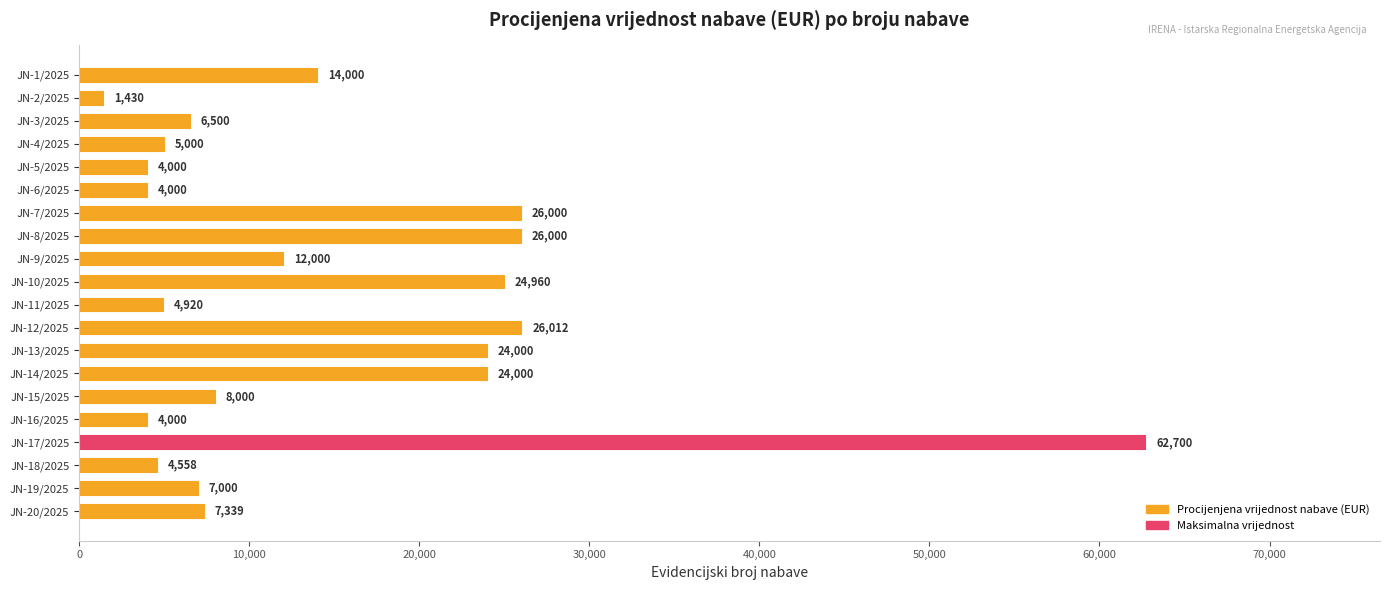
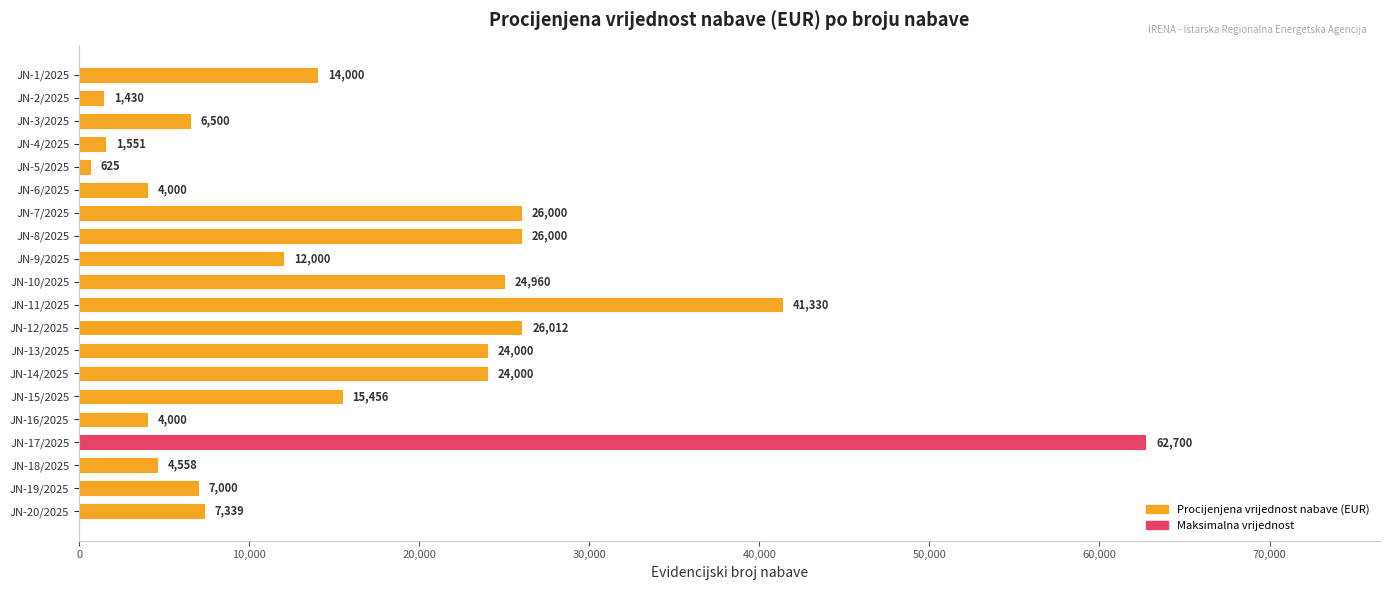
  {
    "JN-1/2025": "14,000",
    "JN-2/2025": "1,430",
    "JN-3/2025": "6,500",
-   "JN-4/2025": "5,000",
-   "JN-5/2025": "4,000",
+   "JN-4/2025": "1,551",
+   "JN-5/2025": "625",
    "JN-6/2025": "4,000",
    "JN-7/2025": "26,000",
    "JN-8/2025": "26,000",
    "JN-9/2025": "12,000",
    "JN-10/2025": "24,960",
-   "JN-11/2025": "4,920",
+   "JN-11/2025": "41,330",
    "JN-12/2025": "26,012",
    "JN-13/2025": "24,000",
    "JN-14/2025": "24,000",
-   "JN-15/2025": "8,000",
+   "JN-15/2025": "15,456",
    "JN-16/2025": "4,000",
    "JN-17/2025": "62,700",
    "JN-18/2025": "4,558",
    "JN-19/2025": "7,000",
    "JN-20/2025": "7,339"
  }
